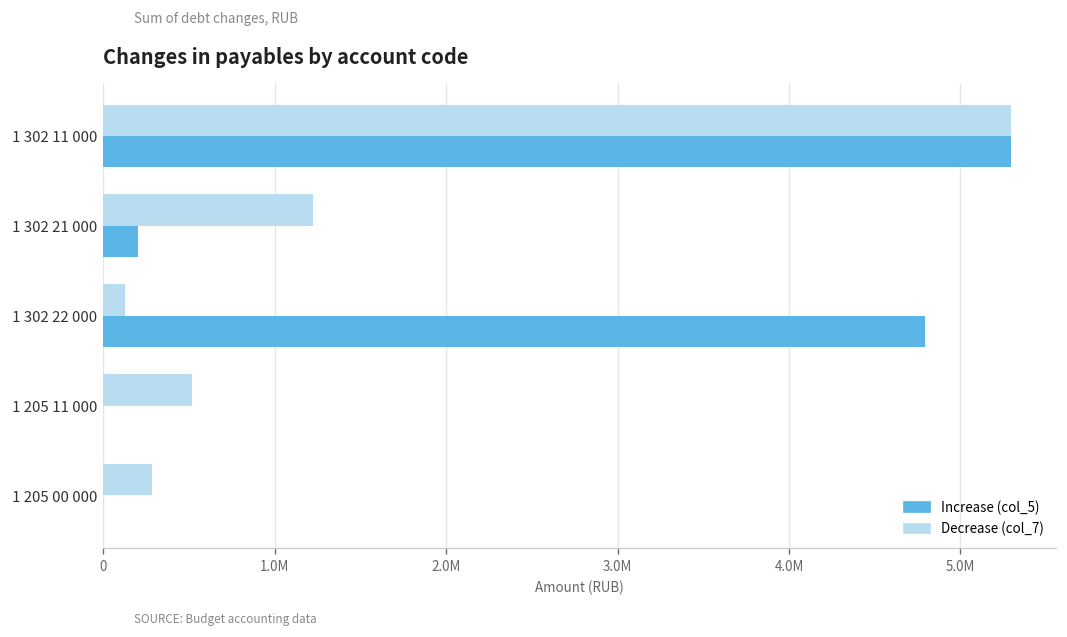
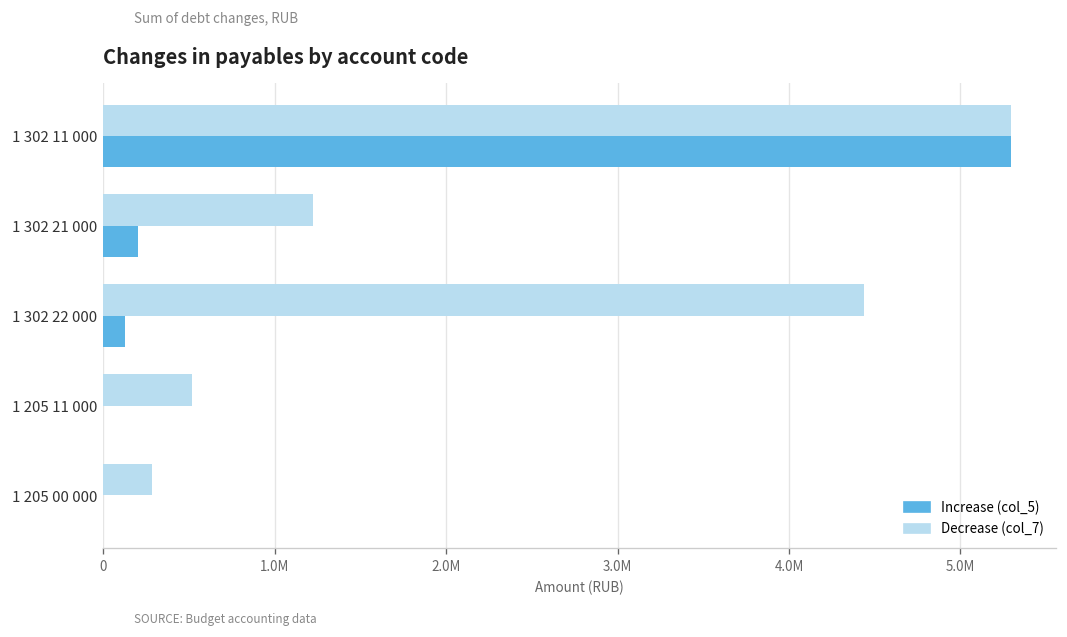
  {
    "Increase (col_5)": {
      "1 302 11 000": 5290000,
      "1 302 21 000": 200000,
-     "1 302 22 000": 4790000,
+     "1 302 22 000": 130000,
      "1 205 11 000": 0,
      "1 205 00 000": 0
    },
    "Decrease (col_7)": {
      "1 302 11 000": 5290000,
      "1 302 21 000": 1220000,
-     "1 302 22 000": 130000,
+     "1 302 22 000": 4440000,
      "1 205 11 000": 520000,
      "1 205 00 000": 280000
    }
  }
